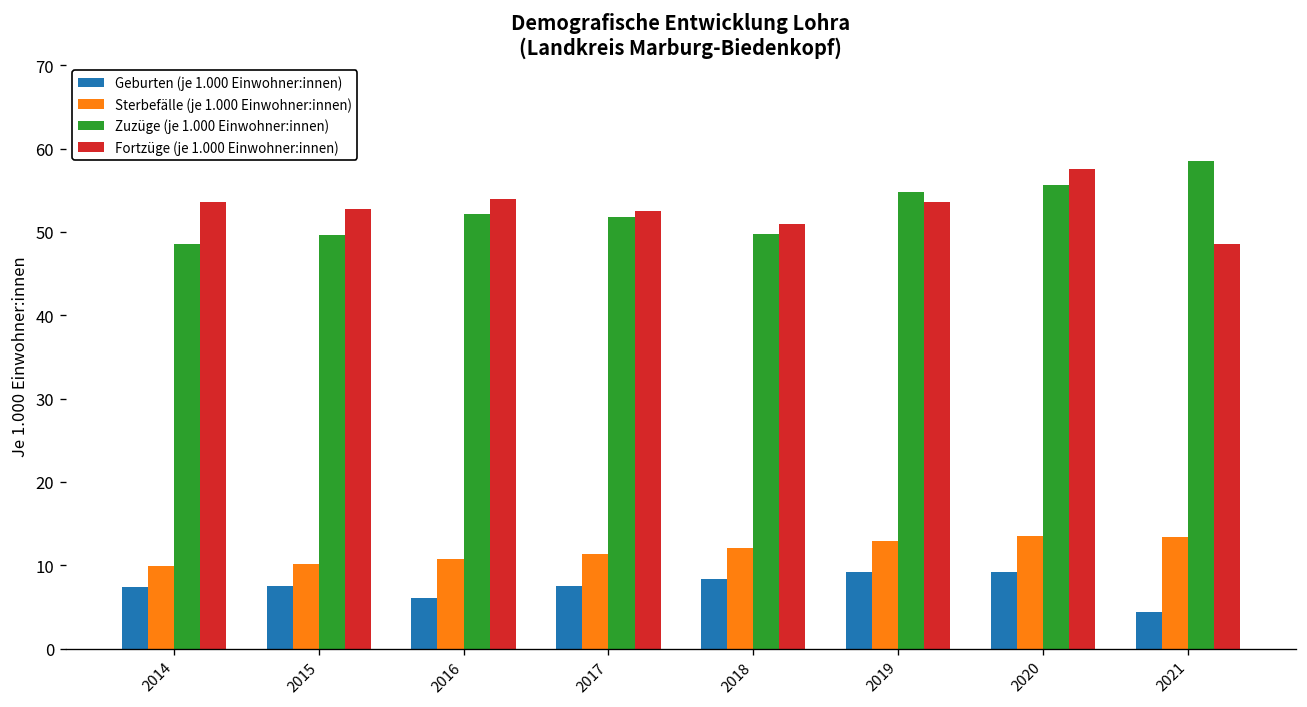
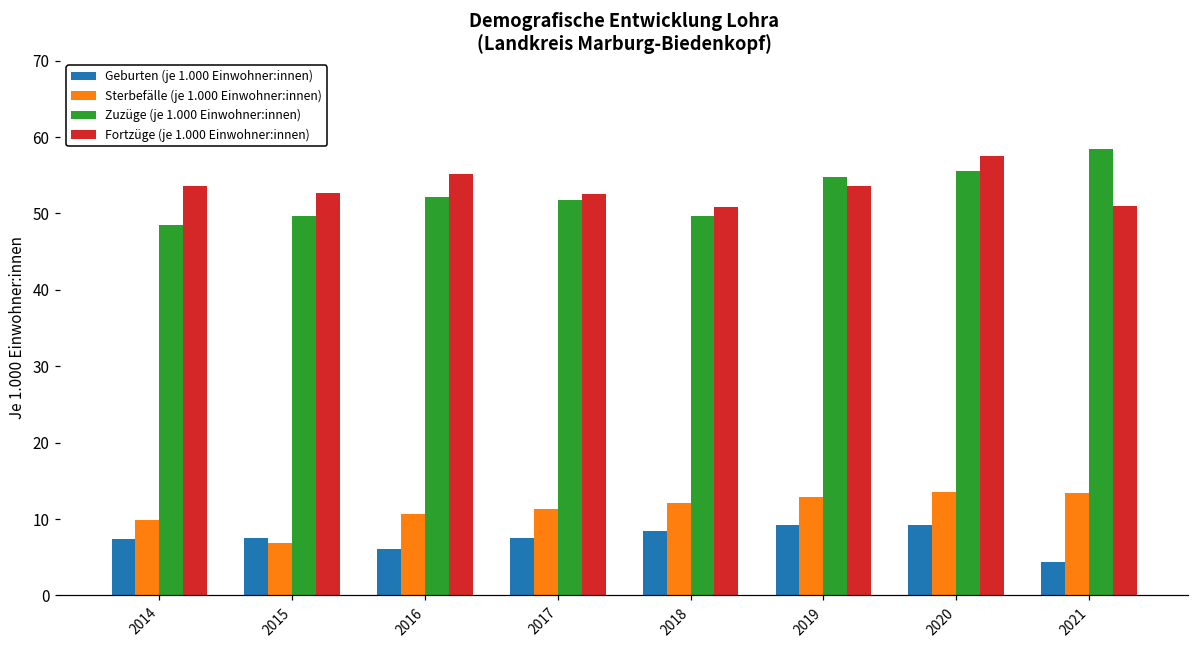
  {
    "Geburten (je 1.000 Einwohner:innen)": {
      "2014": 7,
      "2015": 8,
      "2016": 6,
      "2017": 8,
      "2018": 8,
      "2019": 9,
      "2020": 9,
      "2021": 4
    },
    "Sterbefälle (je 1.000 Einwohner:innen)": {
      "2014": 10,
-     "2015": 10,
+     "2015": 7,
      "2016": 11,
      "2017": 11,
      "2018": 12,
      "2019": 13,
      "2020": 14,
      "2021": 13
    },
    "Zuzüge (je 1.000 Einwohner:innen)": {
      "2014": 49,
      "2015": 50,
      "2016": 52,
      "2017": 52,
      "2018": 50,
      "2019": 55,
      "2020": 56,
      "2021": 59
    },
    "Fortzüge (je 1.000 Einwohner:innen)": {
      "2014": 54,
      "2015": 53,
-     "2016": 54,
+     "2016": 55,
      "2017": 53,
      "2018": 51,
      "2019": 54,
      "2020": 58,
-     "2021": 49
+     "2021": 51
    }
  }
